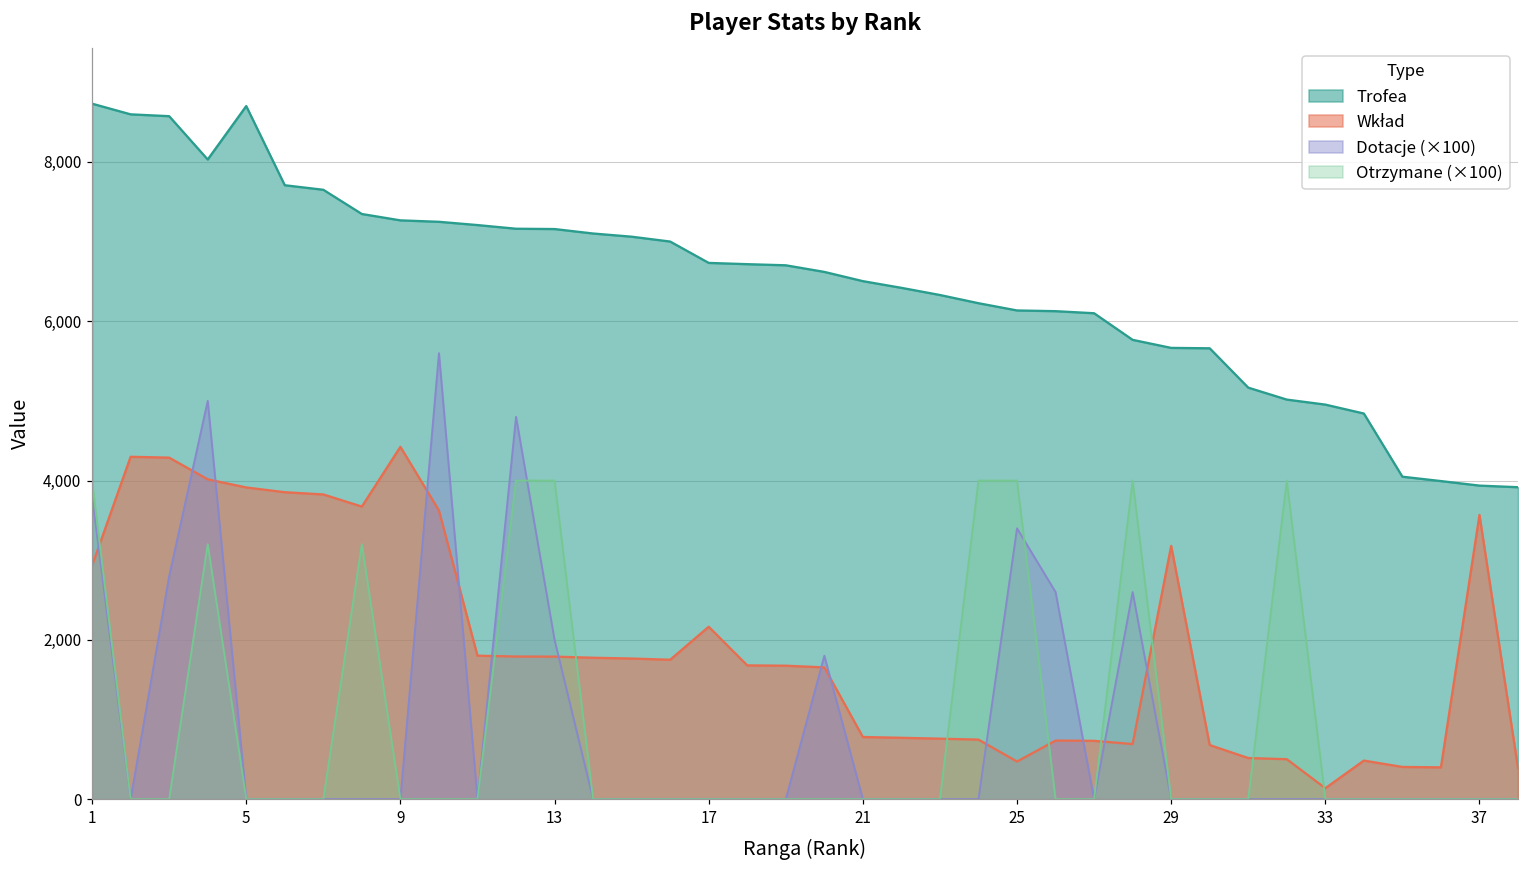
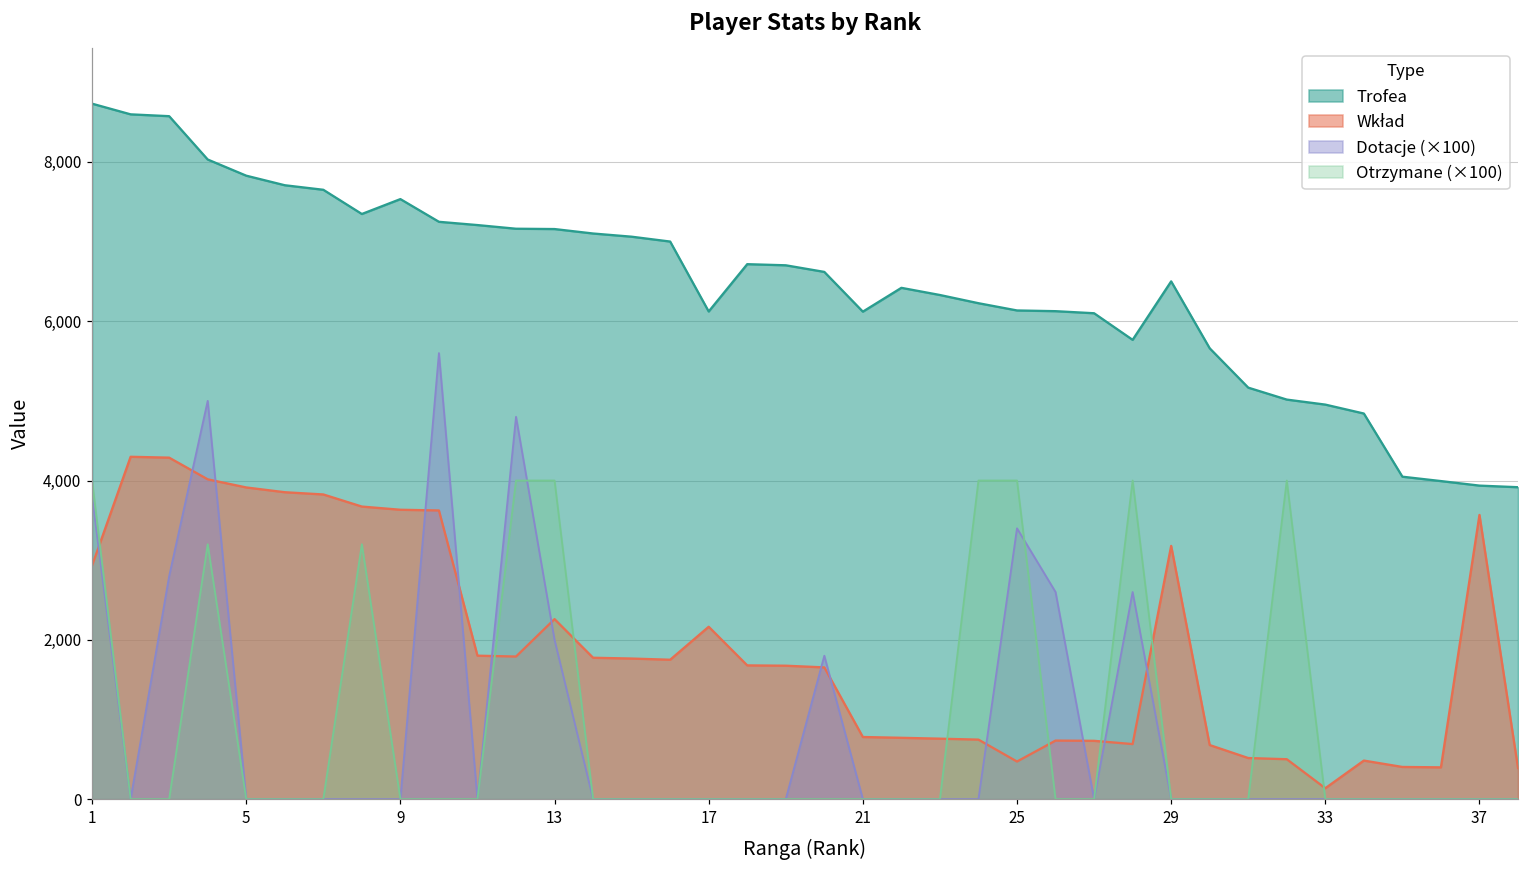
  {
    "Trofea": {
      "1": "8,700",
-     "5": "8,700",
-     "9": "7,300",
+     "5": "7,800",
+     "9": "7,500",
      "13": "7,200",
-     "17": "6,700",
-     "21": "6,500",
+     "17": "6,100",
+     "21": "6,100",
      "25": "6,100",
-     "29": "5,700",
+     "29": "6,500",
      "33": "5,000",
      "37": "3,900"
    },
    "Wkład": {
      "1": "2,900",
      "5": "3,900",
-     "9": "4,400",
-     "13": "1,800",
+     "9": "3,600",
+     "13": "2,300",
      "17": "2,200",
      "21": "800",
      "25": "500",
      "29": "3,200",
      "33": "100",
      "37": "3,600"
    }
  }
